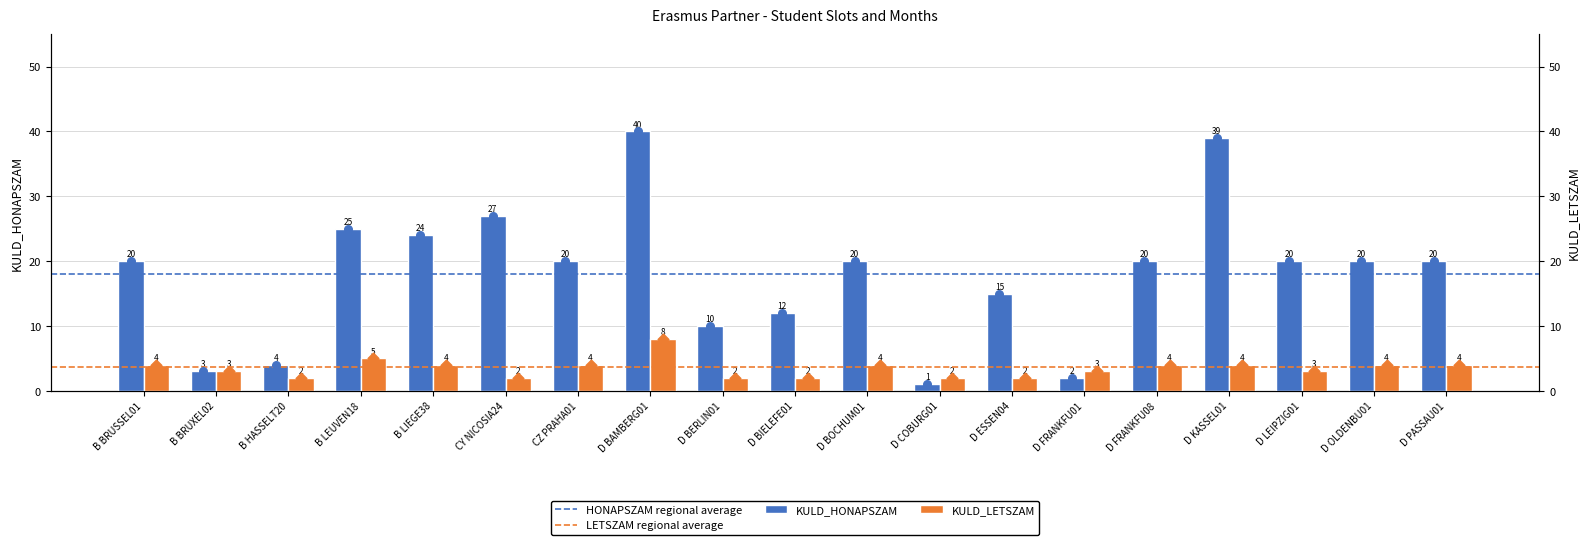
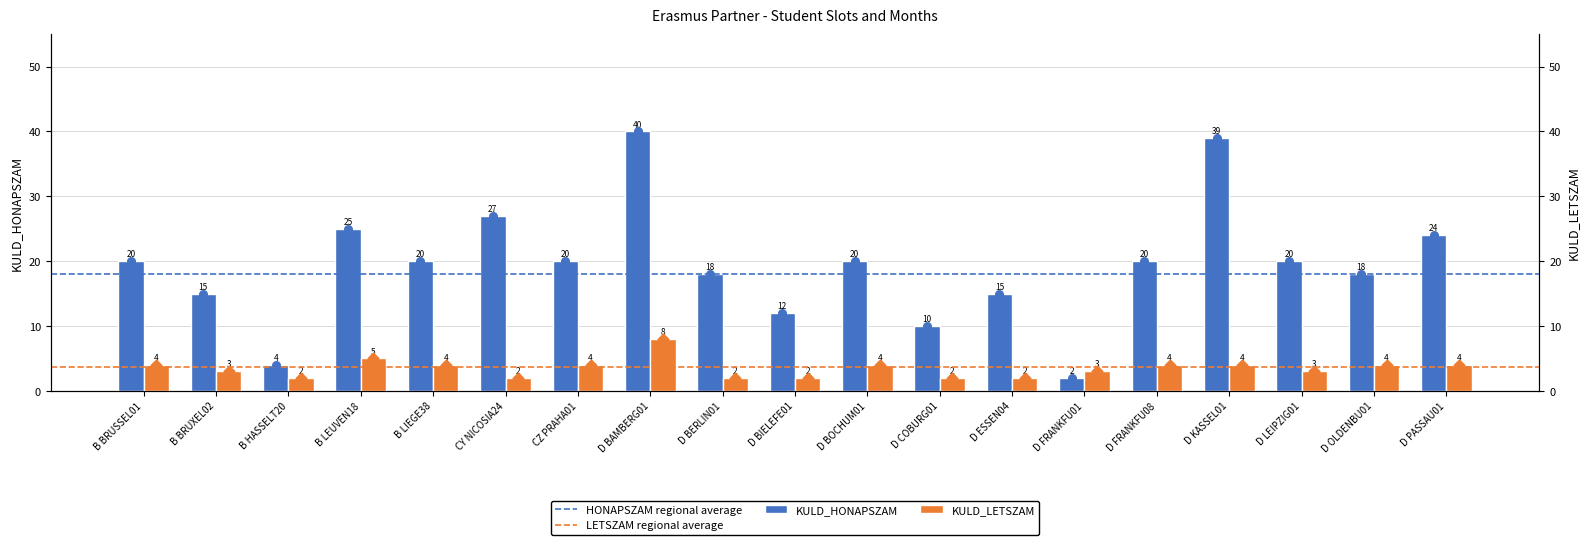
  {
    "KULD_HONAPSZAM": {
      "B BRUSSEL01": 20,
-     "B BRUXEL02": 3,
+     "B BRUXEL02": 15,
      "B HASSELT20": 4,
      "B LEUVEN18": 25,
-     "B LIEGE38": 24,
+     "B LIEGE38": 20,
      "CY NICOSIA24": 27,
      "CZ PRAHA01": 20,
      "D BAMBERG01": 40,
-     "D BERLIN01": 10,
+     "D BERLIN01": 18,
      "D BIELEFE01": 12,
      "D BOCHUM01": 20,
-     "D COBURG01": 1,
+     "D COBURG01": 10,
      "D ESSEN04": 15,
      "D FRANKFU01": 2,
      "D FRANKFU08": 20,
      "D KASSEL01": 39,
      "D LEIPZIG01": 20,
-     "D OLDENBU01": 20,
-     "D PASSAU01": 20
+     "D OLDENBU01": 18,
+     "D PASSAU01": 24
    }
  }
